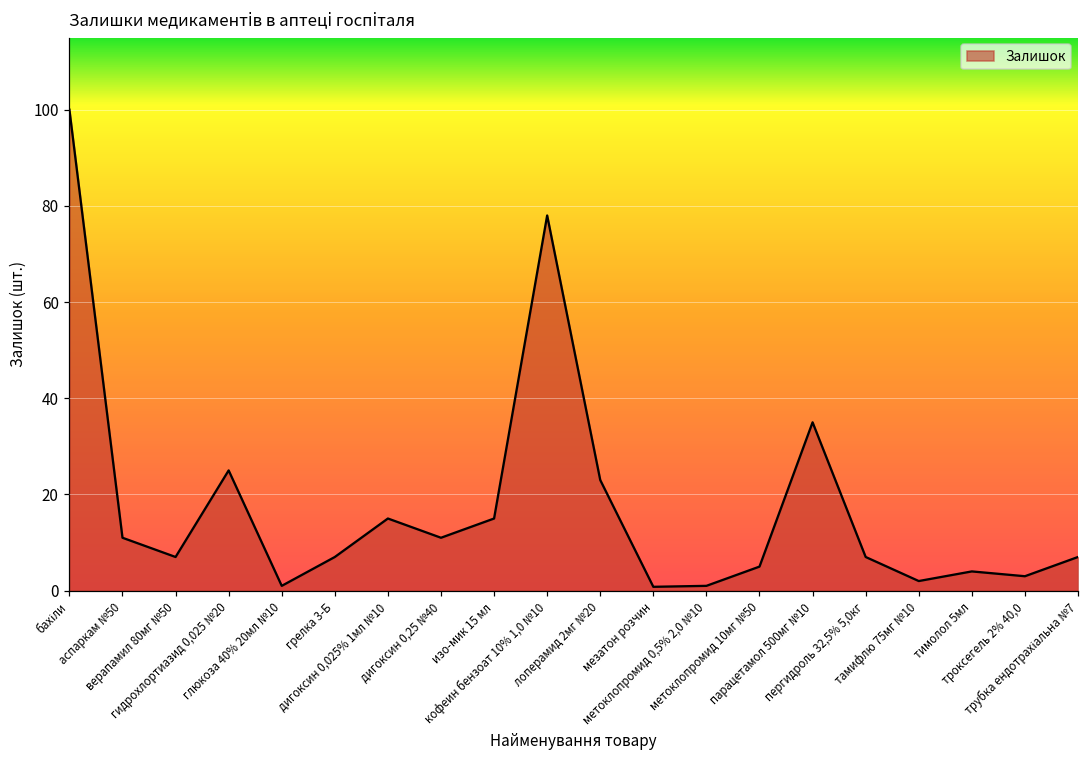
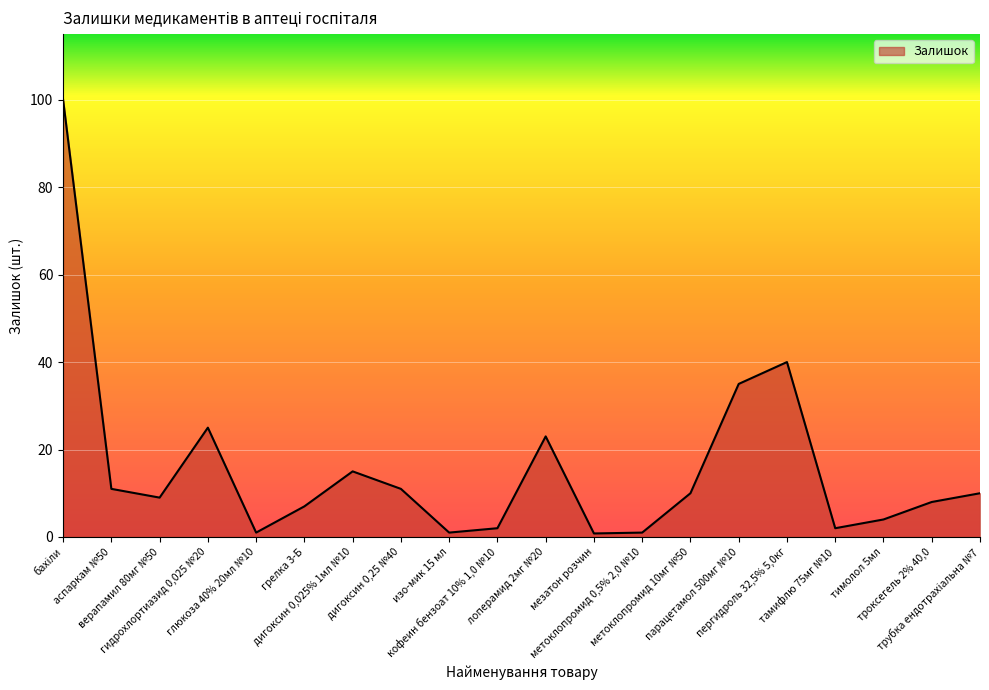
  {
    "бахіли": 100,
    "аспаркам №50": 11,
-   "верапамил 80мг №50": 7,
+   "верапамил 80мг №50": 9,
    "гидрохлортиазид 0,025 №20": 25,
    "глюкоза 40% 20мл №10": 1,
    "грелка 3-Б": 7,
    "дигоксин 0,025% 1мл №10": 15,
    "дигоксин 0,25 №40": 11,
-   "изо-мик 15 мл": 15,
-   "кофеин бензоат 10% 1,0 №10": 78,
+   "изо-мик 15 мл": 1,
+   "кофеин бензоат 10% 1,0 №10": 2,
    "лоперамид 2мг №20": 23,
    "мезатон розчин": 1,
    "метоклопромид 0,5% 2,0 №10": 1,
-   "метоклопромид 10мг №50": 5,
+   "метоклопромид 10мг №50": 10,
    "парацетамол 500мг №10": 35,
-   "пергидроль 32,5% 5,0кг": 7,
+   "пергидроль 32,5% 5,0кг": 40,
    "тамифлю 75мг №10": 2,
    "тимолол 5мл": 4,
-   "троксегель 2% 40,0": 3,
-   "трубка ендотрахіальна №7": 7
+   "троксегель 2% 40,0": 8,
+   "трубка ендотрахіальна №7": 10
  }
